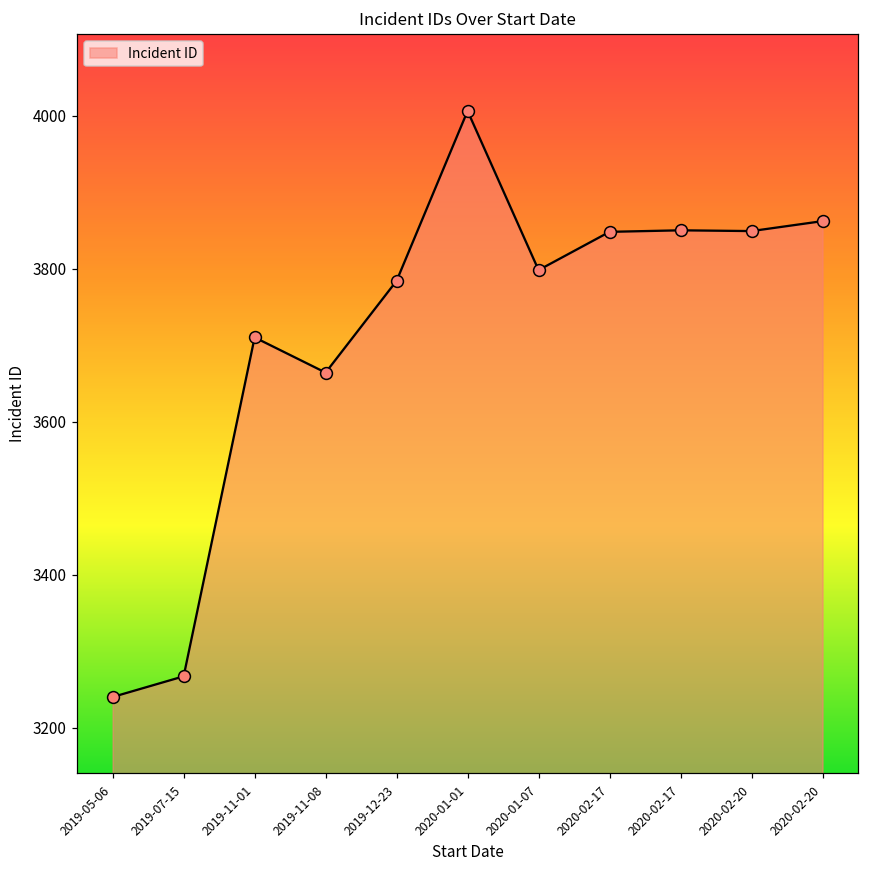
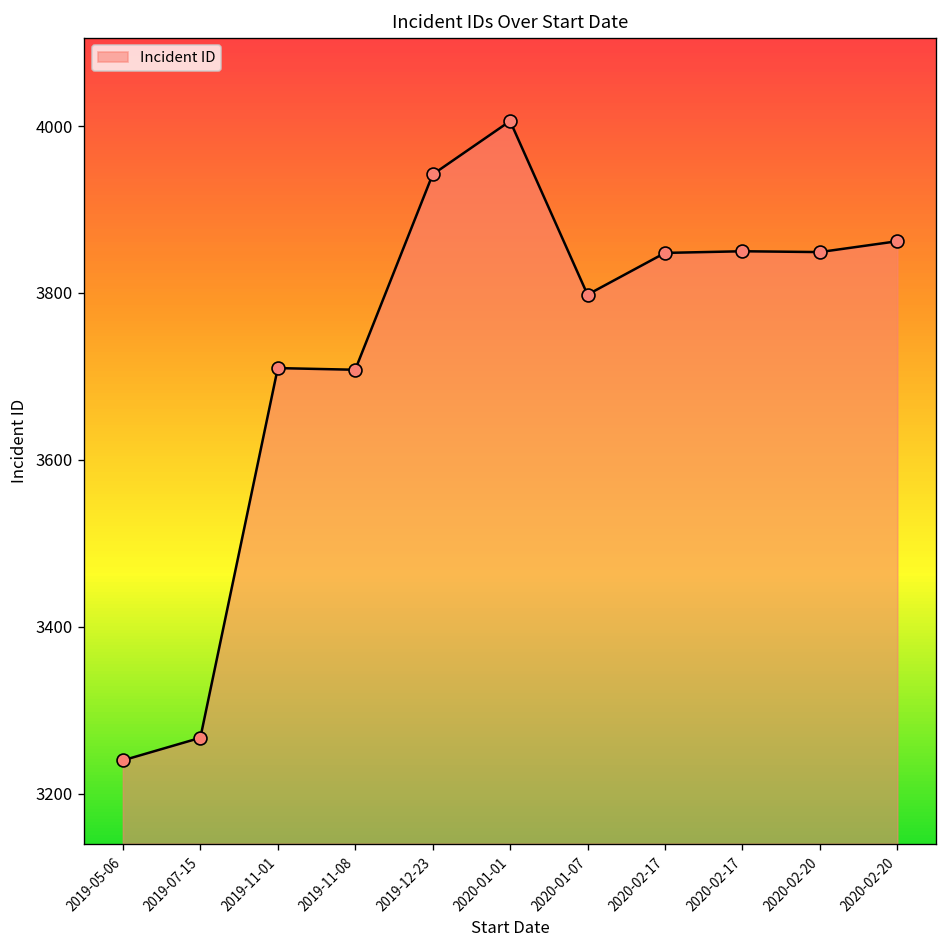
  {
    "2019-05-06": 3240,
    "2019-07-15": 3270,
    "2019-11-01": 3710,
-   "2019-11-08": 3660,
-   "2019-12-23": 3780,
+   "2019-11-08": 3710,
+   "2019-12-23": 3940,
    "2020-01-01": 4010,
    "2020-01-07": 3800
  }
